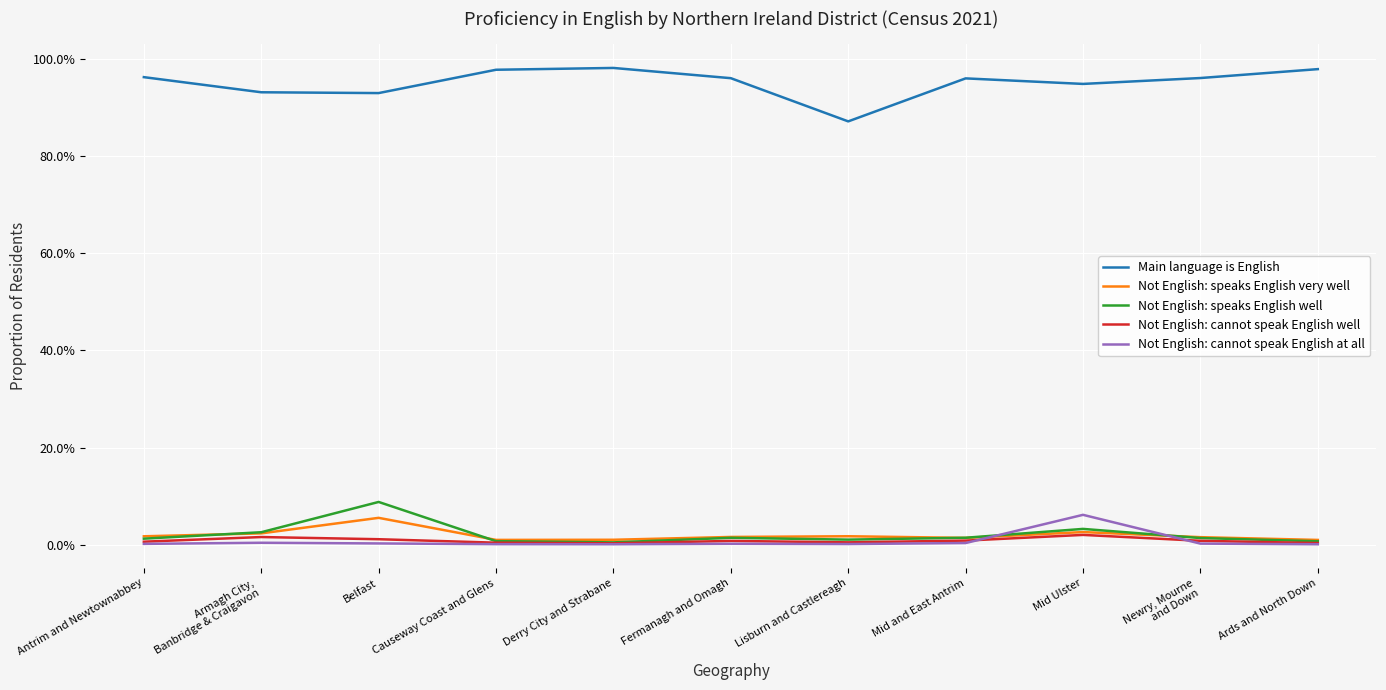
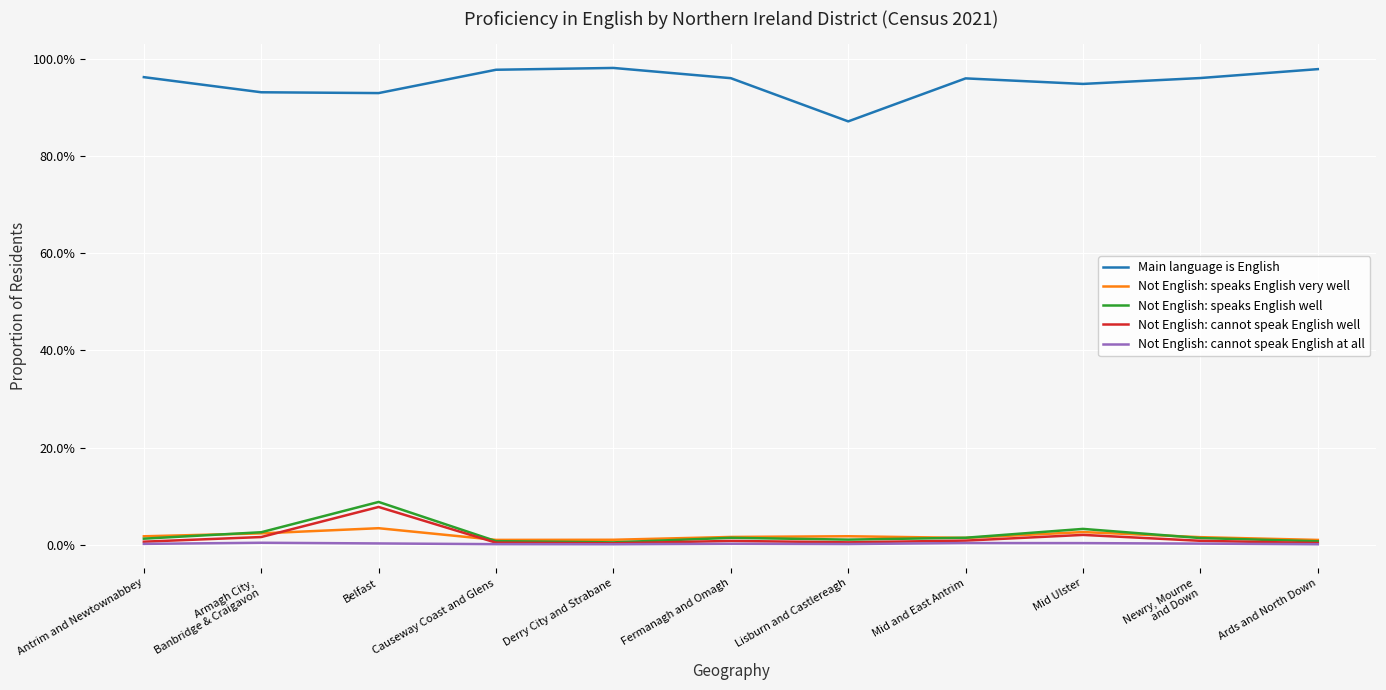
  {
    "Main language is English": {
      "Antrim and Newtownabbey": "96%",
      "Armagh City, Banbridge & Craigavon": "93%",
      "Belfast": "93%",
      "Causeway Coast and Glens": "98%",
      "Derry City and Strabane": "98%",
      "Fermanagh and Omagh": "96%",
      "Lisburn and Castlereagh": "87%",
      "Mid and East Antrim": "96%",
      "Mid Ulster": "95%",
      "Newry, Mourne and Down": "96%",
      "Ards and North Down": "98%"
    },
    "Not English: speaks English very well": {
-     "Belfast": "6%",
+     "Belfast": "3%",
      "Derry City and Strabane": "1%",
      "Lisburn and Castlereagh": "2%",
      "Mid Ulster": "3%"
    },
    "Not English: speaks English well": {
      "Belfast": "9%",
      "Lisburn and Castlereagh": "1%",
      "Mid Ulster": "3%"
    },
    "Not English: cannot speak English well": {
      "Armagh City, Banbridge & Craigavon": "2%",
-     "Belfast": "1%",
+     "Belfast": "8%",
      "Fermanagh and Omagh": "1%",
      "Mid Ulster": "2%",
      "Newry, Mourne and Down": "1%"
    },
    "Not English: cannot speak English at all": {
      "Armagh City, Banbridge & Craigavon": "0%",
      "Belfast": "0%",
      "Fermanagh and Omagh": "0%",
-     "Mid Ulster": "6%",
+     "Mid Ulster": "0%",
      "Newry, Mourne and Down": "0%"
    }
  }
